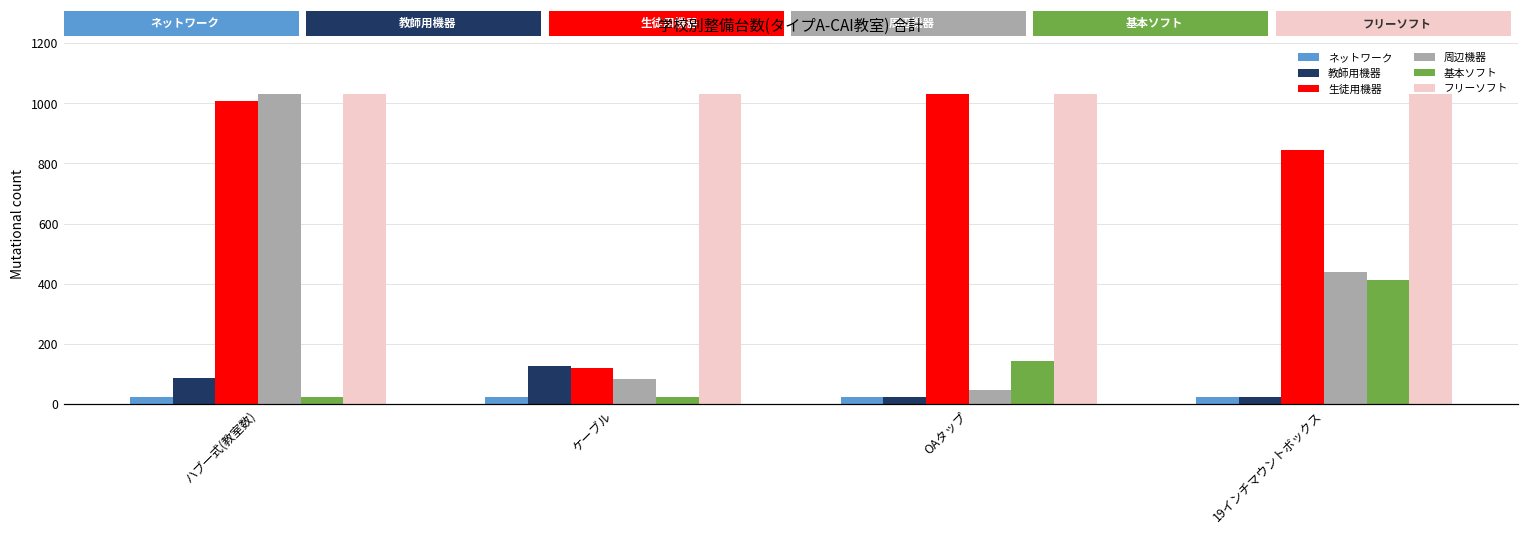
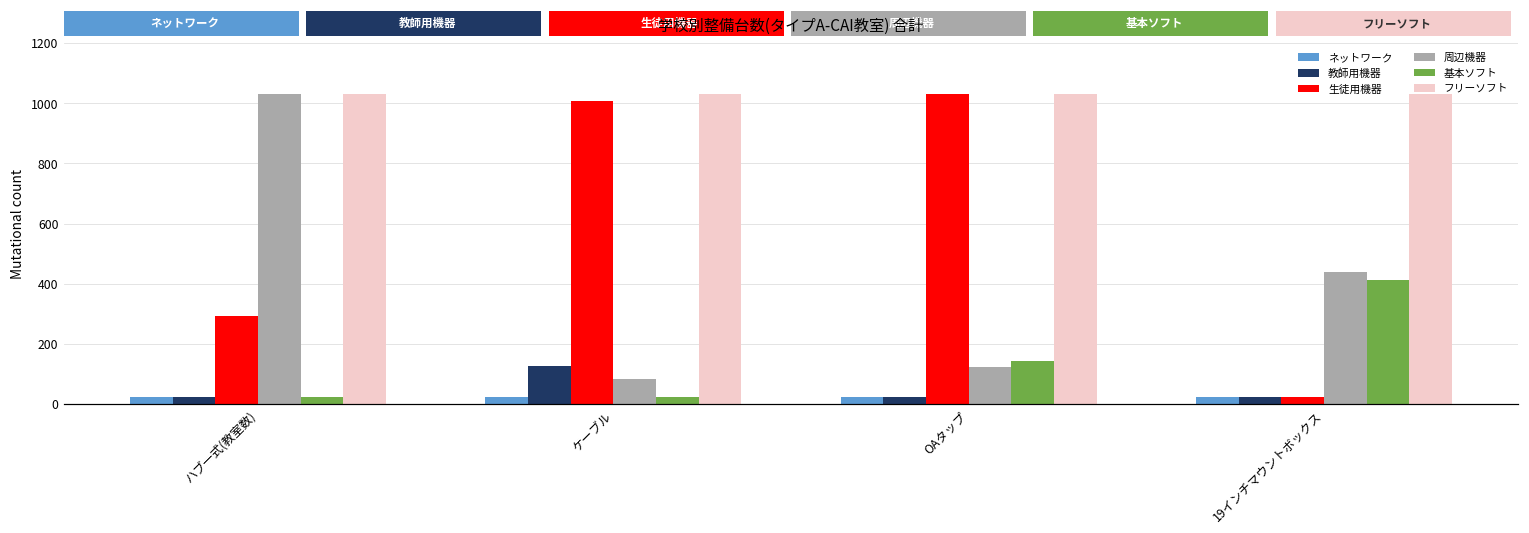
  {
    "ネットワーク": {
      "ハブ一式(教室数)": 20,
      "ケーブル": 20,
      "OAタップ": 20,
      "19インチマウントボックス": 20
    },
    "教師用機器": {
-     "ハブ一式(教室数)": 90,
+     "ハブ一式(教室数)": 20,
      "ケーブル": 130,
      "OAタップ": 20,
      "19インチマウントボックス": 20
    },
    "生徒用機器": {
-     "ハブ一式(教室数)": 1010,
-     "ケーブル": 120,
+     "ハブ一式(教室数)": 290,
+     "ケーブル": 1010,
      "OAタップ": 1030,
-     "19インチマウントボックス": 840
+     "19インチマウントボックス": 20
    },
    "周辺機器": {
      "ハブ一式(教室数)": 1030,
      "ケーブル": 80,
-     "OAタップ": 50,
+     "OAタップ": 120,
      "19インチマウントボックス": 440
    },
    "基本ソフト": {
      "ハブ一式(教室数)": 20,
      "ケーブル": 20,
      "OAタップ": 140,
      "19インチマウントボックス": 410
    },
    "フリーソフト": {
      "ハブ一式(教室数)": 1030,
      "ケーブル": 1030,
      "OAタップ": 1030,
      "19インチマウントボックス": 1030
    }
  }
